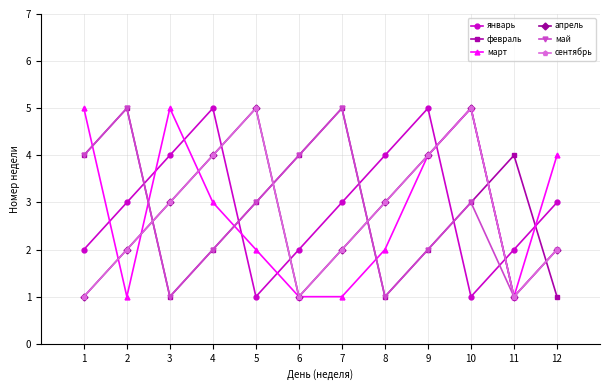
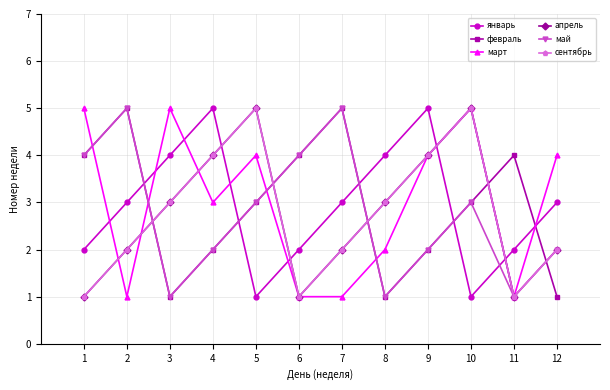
  {
    "март": {
      "1": 5,
      "2": 1,
      "3": 5,
      "4": 3,
-     "5": 2,
+     "5": 4,
      "7": 1,
      "8": 2,
      "12": 4
    }
  }
